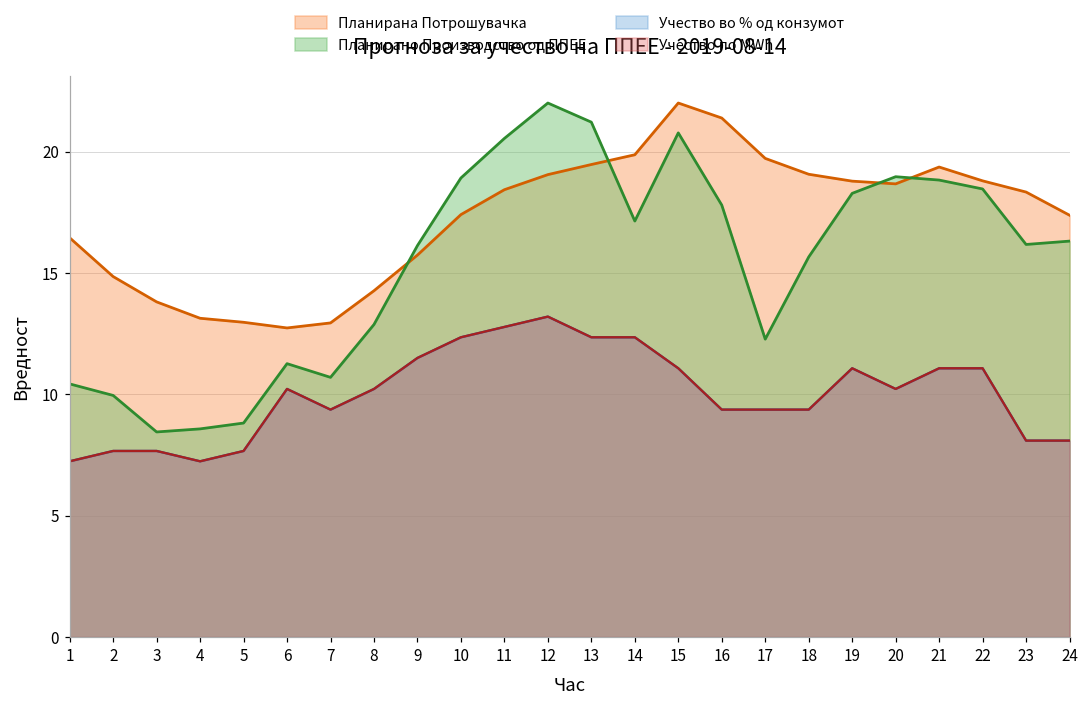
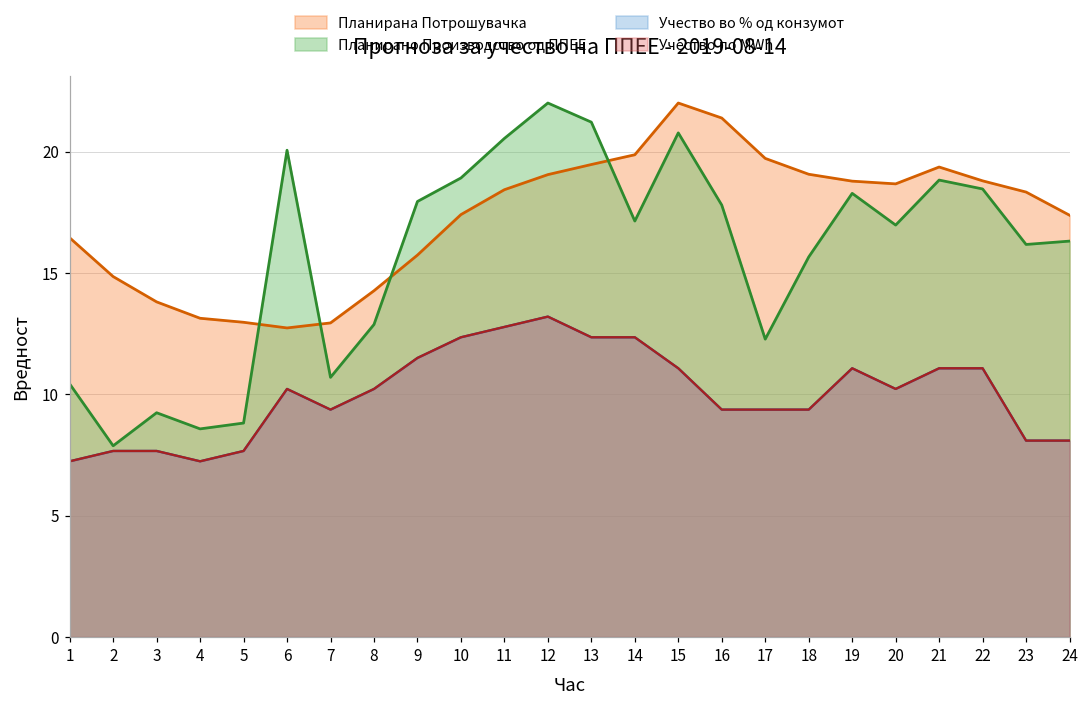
  {
    "Планирано Производство од ППЕЕ": {
      "1": 10.4,
-     "2": 10.0,
-     "3": 8.4,
+     "2": 7.9,
+     "3": 9.2,
      "4": 8.6,
      "5": 8.8,
-     "6": 11.3,
+     "6": 20.1,
      "7": 10.7,
      "8": 12.9,
-     "9": 16.1,
+     "9": 17.9,
      "10": 18.9,
      "11": 20.5,
      "12": 22.0,
      "13": 21.2,
      "14": 17.1,
      "15": 20.8,
      "16": 17.8,
      "17": 12.3,
      "18": 15.7,
      "19": 18.3,
-     "20": 19.0,
+     "20": 17.0,
      "21": 18.8,
      "22": 18.5,
      "23": 16.2,
      "24": 16.3
    }
  }
